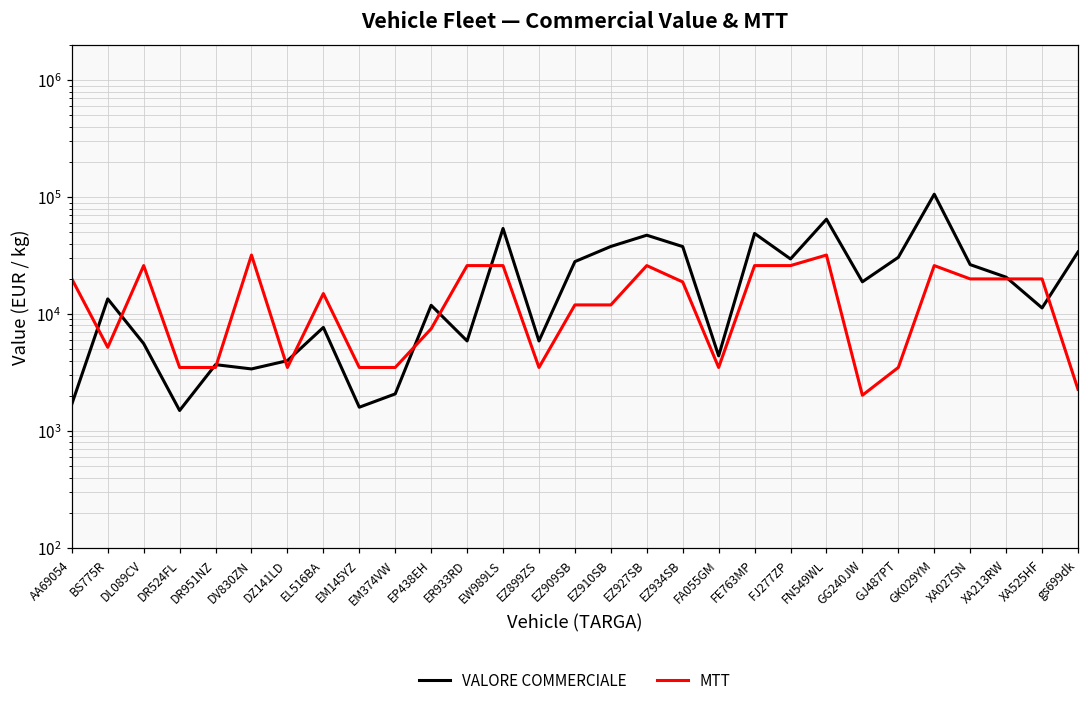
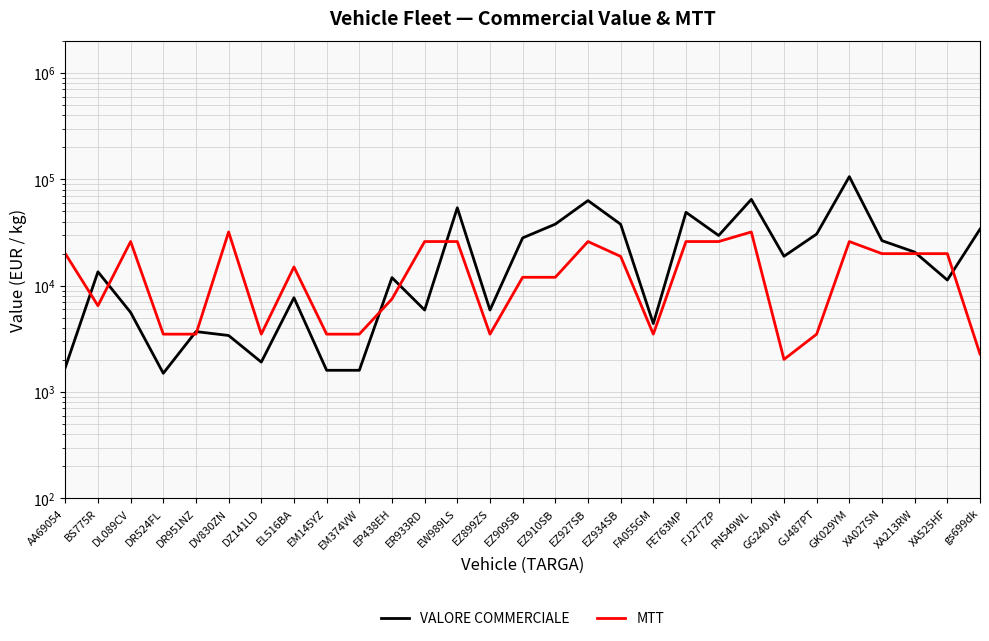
  {
    "VALORE COMMERCIALE": {
      "AA69054": 1700,
      "BS775R": 14000,
      "DL089CV": 6000,
      "DR524FL": 1500,
      "DV830ZN": 3400,
-     "DZ141LD": 4000,
+     "DZ141LD": 1900,
      "EL516BA": 8000,
      "EM145YZ": 1600,
-     "EM374VW": 2100,
+     "EM374VW": 1600,
      "EP438EH": 12000,
      "ER933RD": 6000,
      "EW989LS": 50000,
      "EZ899ZS": 6000,
      "EZ909SB": 28000,
      "EZ910SB": 38000,
-     "EZ927SB": 50000,
+     "EZ927SB": 60000,
      "EZ934SB": 38000,
      "FA055GM": 4400,
      "FE763MP": 50000,
      "FJ277ZP": 30000,
      "FN549WL": 60000,
      "GG240JW": 19000,
      "GJ487PT": 31000,
      "GK029YM": 110000,
      "XA027SN": 27000,
      "XA525HF": 11000,
      "gs699dk": 34000
    },
    "MTT": {
      "AA69054": 20000,
-     "BS775R": 5000,
+     "BS775R": 6000,
      "DL089CV": 26000,
      "DR524FL": 3500,
      "DV830ZN": 32000,
      "DZ141LD": 3500,
      "EL516BA": 15000,
      "EM145YZ": 3500,
      "EM374VW": 3500,
      "EP438EH": 8000,
      "ER933RD": 26000,
      "EW989LS": 26000,
      "EZ899ZS": 3500,
      "EZ909SB": 12000,
      "EZ910SB": 12000,
      "EZ927SB": 26000,
      "EZ934SB": 19000,
      "FA055GM": 3500,
      "FE763MP": 26000,
      "FJ277ZP": 26000,
      "FN549WL": 32000,
      "GG240JW": 2000,
      "GJ487PT": 3500,
      "GK029YM": 26000,
      "XA027SN": 20000,
      "XA525HF": 20000,
      "gs699dk": 2300
    }
  }
